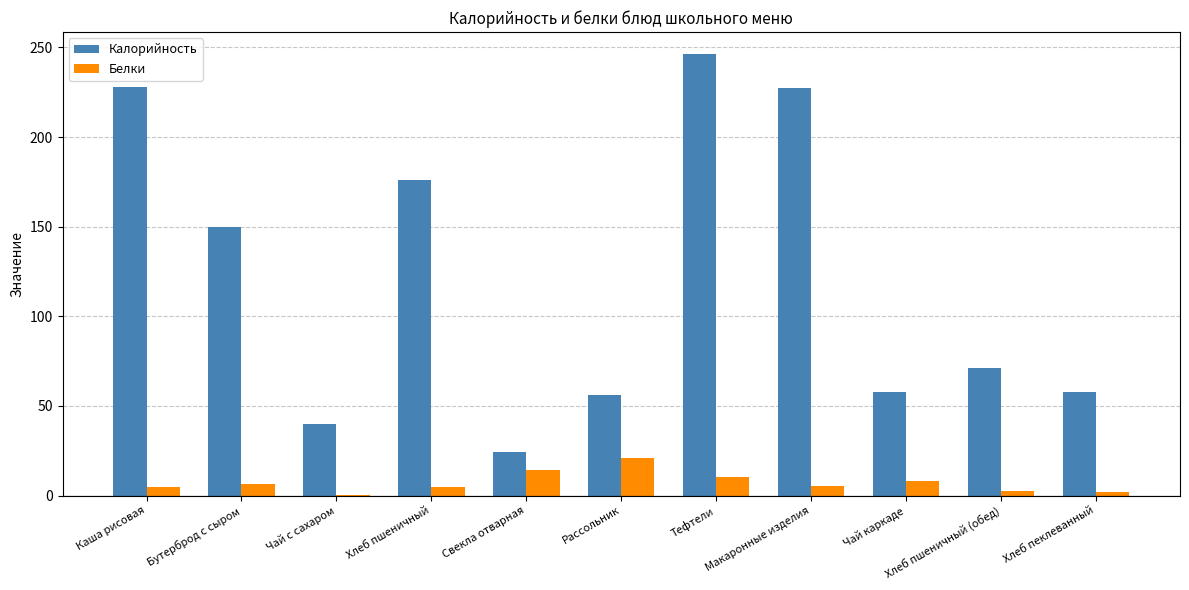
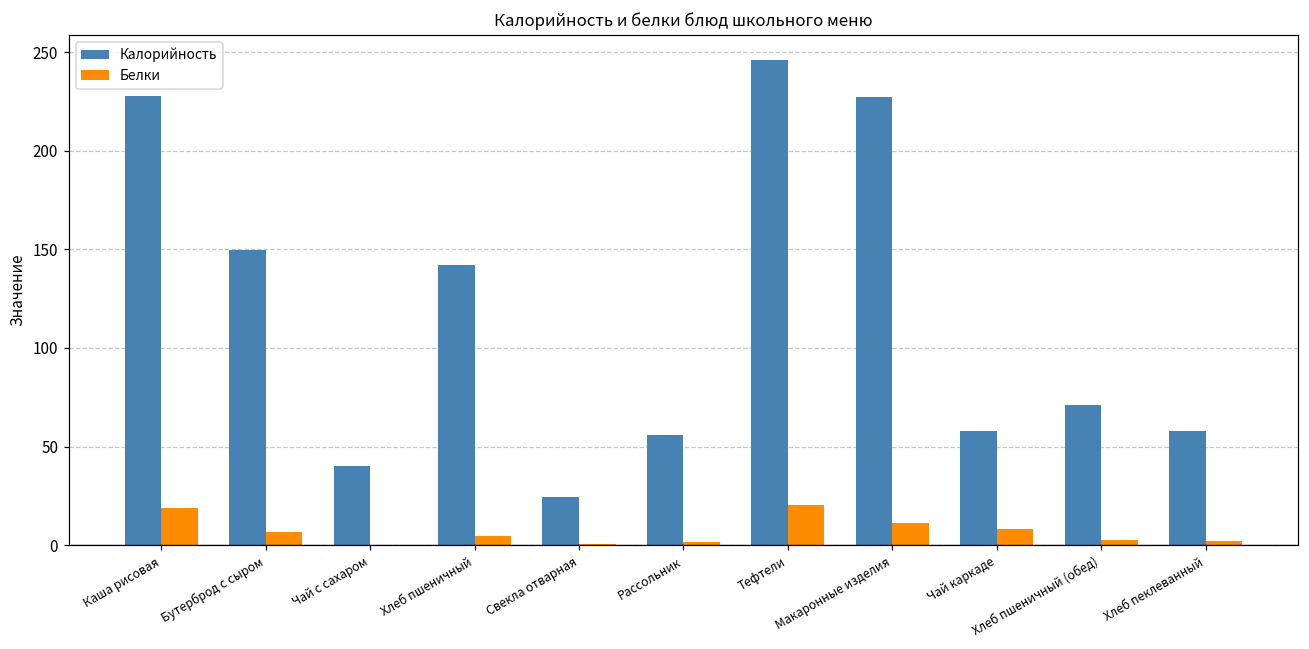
  {
    "Калорийность": {
      "Каша рисовая": 228,
      "Бутерброд с сыром": 150,
      "Чай с сахаром": 40,
-     "Хлеб пшеничный": 176,
+     "Хлеб пшеничный": 142,
      "Свекла отварная": 24,
      "Рассольник": 56,
      "Тефтели": 246,
      "Макаронные изделия": 227,
      "Чай каркаде": 58,
      "Хлеб пшеничный (обед)": 71,
      "Хлеб пеклеванный": 58
    },
    "Белки": {
-     "Каша рисовая": 5,
+     "Каша рисовая": 19,
      "Бутерброд с сыром": 7,
      "Хлеб пшеничный": 5,
-     "Свекла отварная": 14,
-     "Рассольник": 21,
-     "Тефтели": 10,
-     "Макаронные изделия": 5,
+     "Свекла отварная": 1,
+     "Рассольник": 2,
+     "Тефтели": 20,
+     "Макаронные изделия": 11,
      "Чай каркаде": 8,
      "Хлеб пшеничный (обед)": 2,
      "Хлеб пеклеванный": 2
    }
  }
